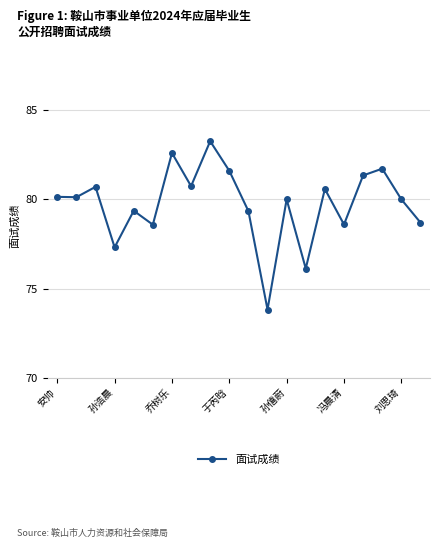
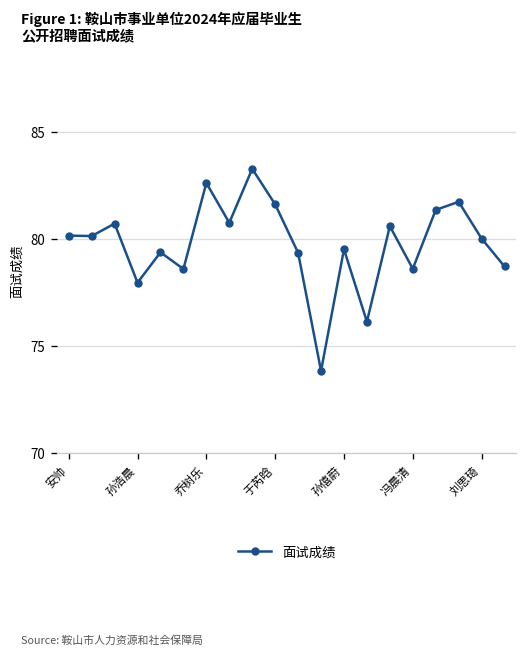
  {
    "安帅": 80.1,
-   "孙浩晨": 77.3,
+   "孙浩晨": 77.9,
    "乔树乐": 82.6,
    "于芮晗": 81.6,
-   "孙僖蔚": 80.0,
+   "孙僖蔚": 79.5,
    "冯晨清": 78.6,
    "刘思琦": 80.0
  }
